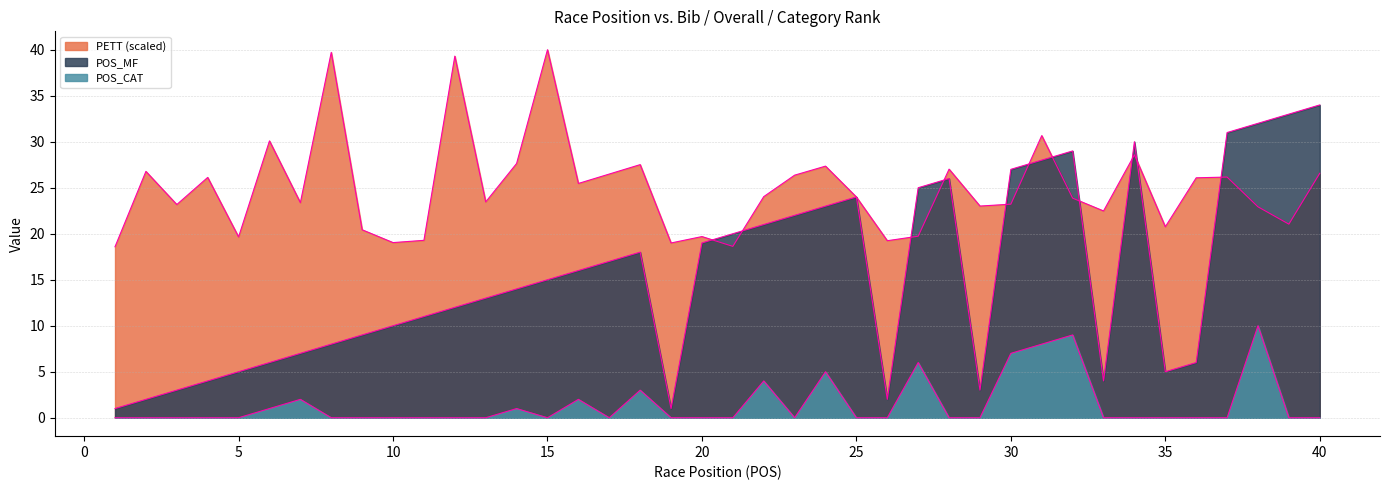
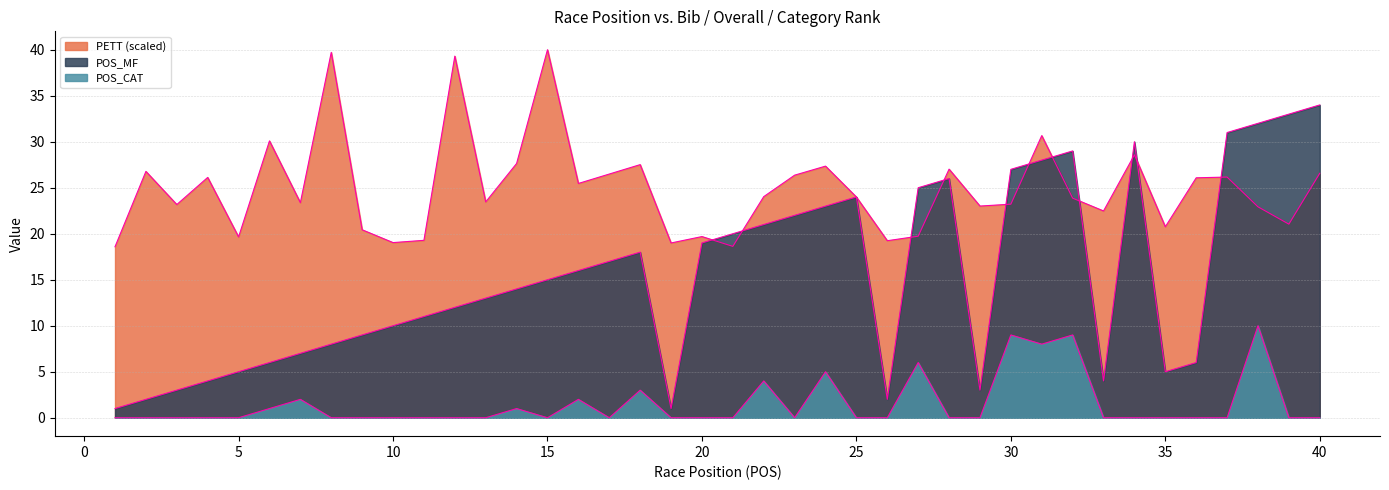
  {
    "PETT (scaled)": {
      "5": 20,
      "10": 19,
      "15": 40,
      "20": 20,
      "30": 23,
      "35": 21,
      "40": 27
    },
    "POS_MF": {
      "5": 5,
      "10": 10,
      "15": 15,
      "20": 19,
      "30": 27,
      "35": 5,
      "40": 34
    },
    "POS_CAT": {
      "5": 0,
      "10": 0,
      "15": 0,
      "20": 0,
      "25": 0,
-     "30": 7,
+     "30": 9,
      "35": 0,
      "40": 0
    }
  }
